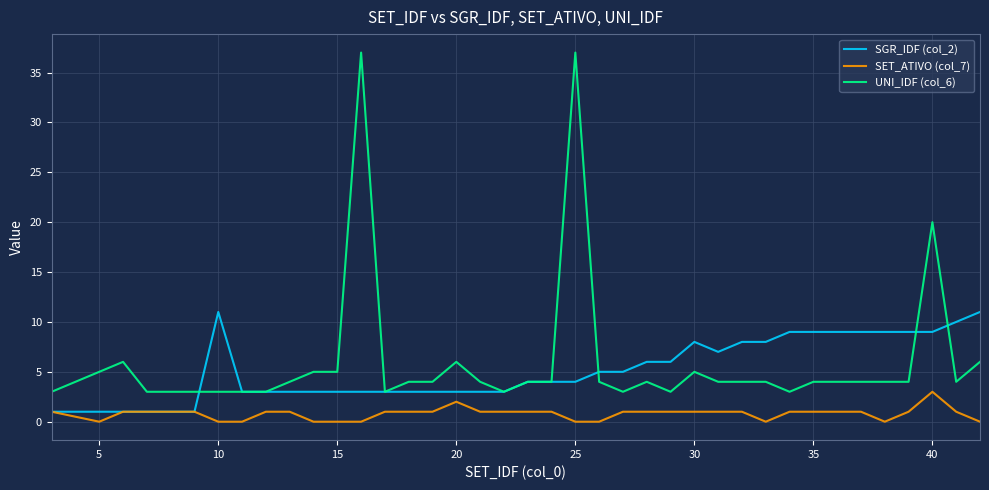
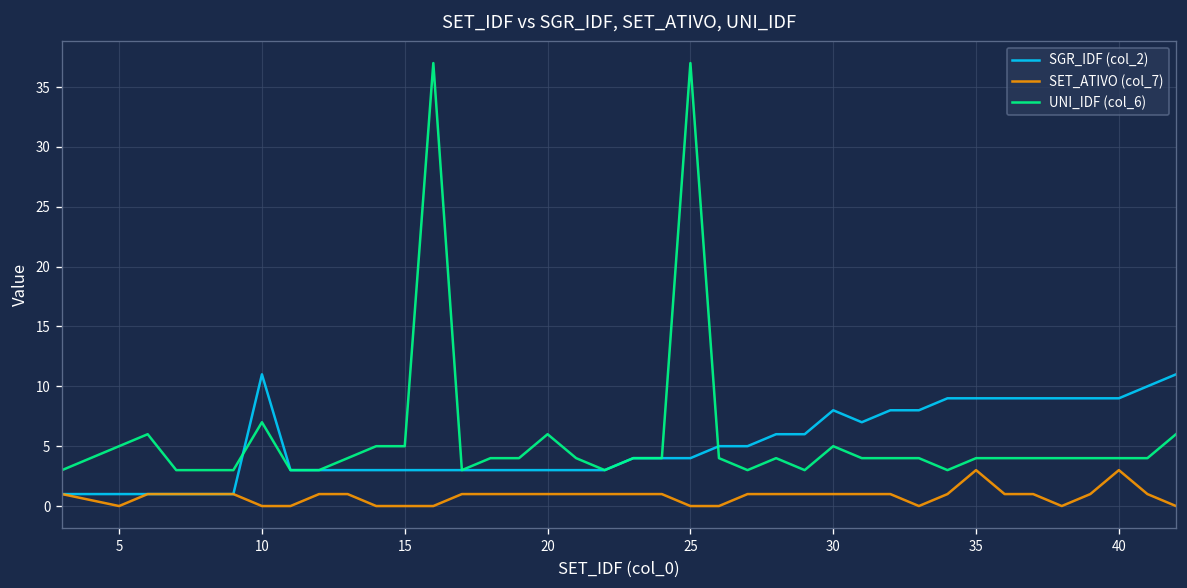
  {
    "SGR_IDF (col_2)": {
      "5": 1,
      "10": 11,
      "15": 3,
      "20": 3,
      "25": 4,
      "30": 8,
      "35": 9,
      "40": 9
    },
    "SET_ATIVO (col_7)": {
      "5": 0,
      "10": 0,
      "15": 0,
-     "20": 2,
+     "20": 1,
      "25": 0,
      "30": 1,
-     "35": 1,
+     "35": 3,
      "40": 3
    },
    "UNI_IDF (col_6)": {
      "5": 5,
-     "10": 3,
+     "10": 7,
      "15": 5,
      "20": 6,
      "25": 37,
      "30": 5,
      "35": 4,
-     "40": 20
+     "40": 4
    }
  }
